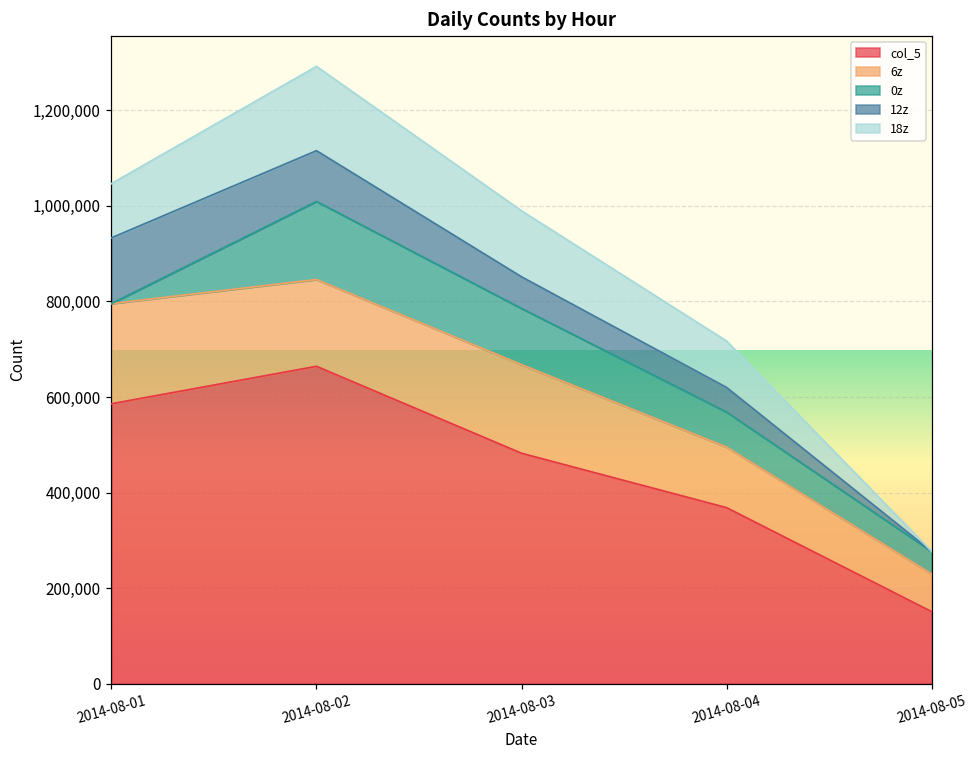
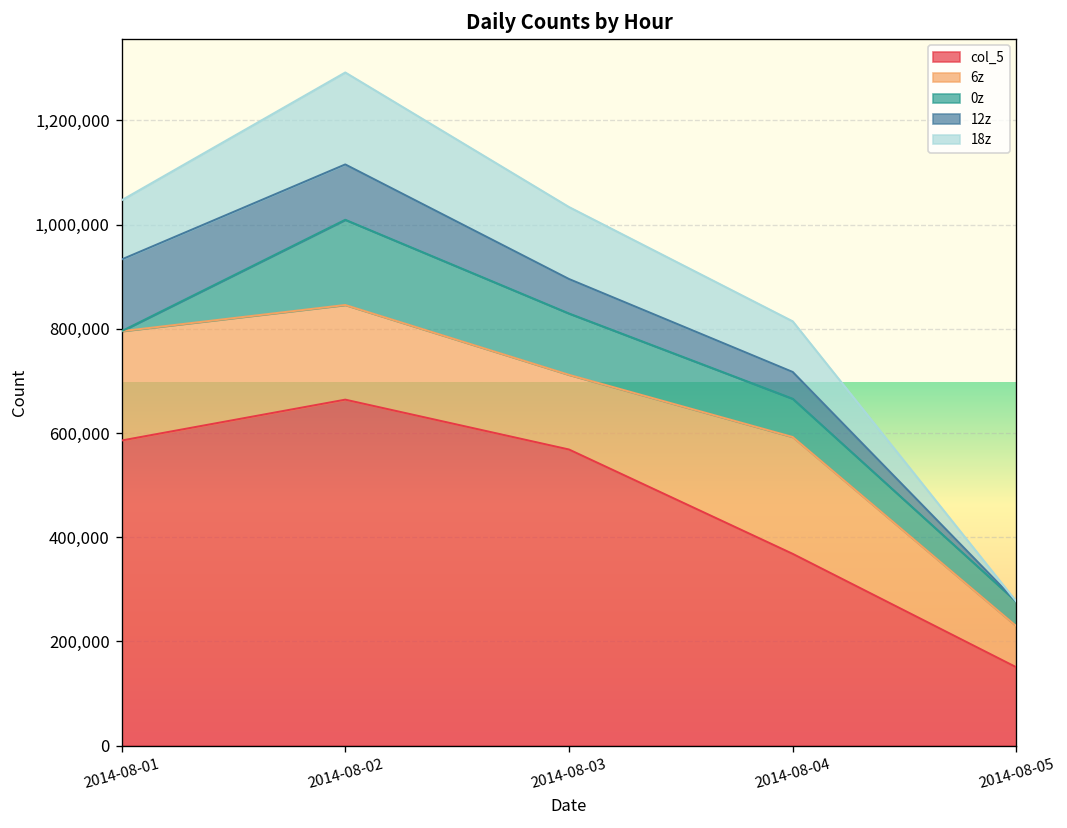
  {
    "col_5": {
      "2014-08-01": "590,000",
      "2014-08-02": "660,000",
-     "2014-08-03": "480,000",
+     "2014-08-03": "570,000",
      "2014-08-04": "370,000",
      "2014-08-05": "150,000"
    },
    "6z": {
      "2014-08-02": "180,000",
-     "2014-08-03": "190,000",
-     "2014-08-04": "130,000",
+     "2014-08-03": "140,000",
+     "2014-08-04": "220,000",
      "2014-08-05": "80,000"
    },
    "18z": {
      "2014-08-01": "110,000",
      "2014-08-02": "180,000",
      "2014-08-03": "140,000",
      "2014-08-04": "100,000"
    }
  }
